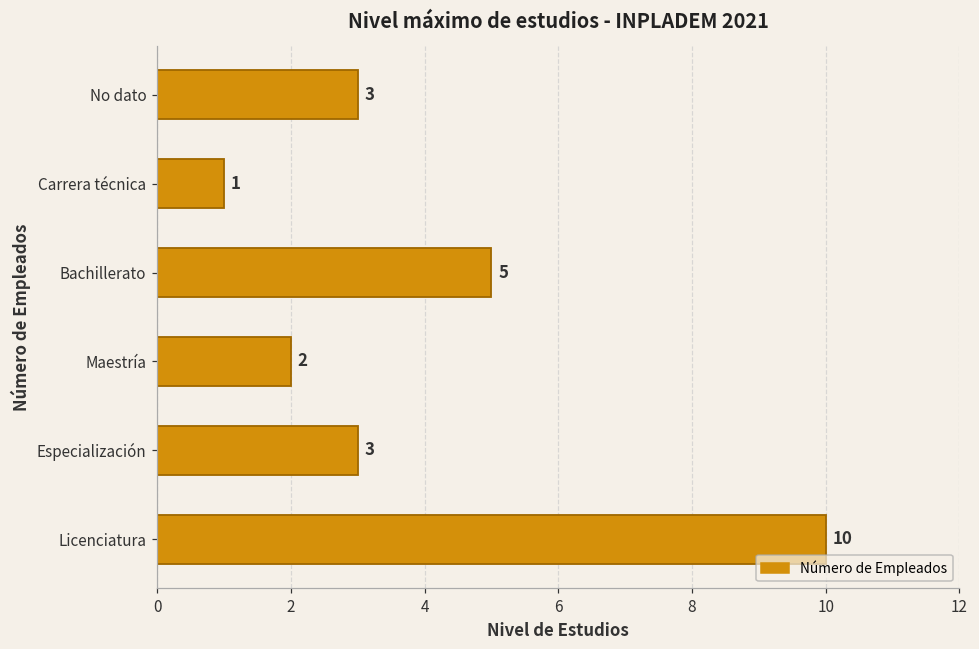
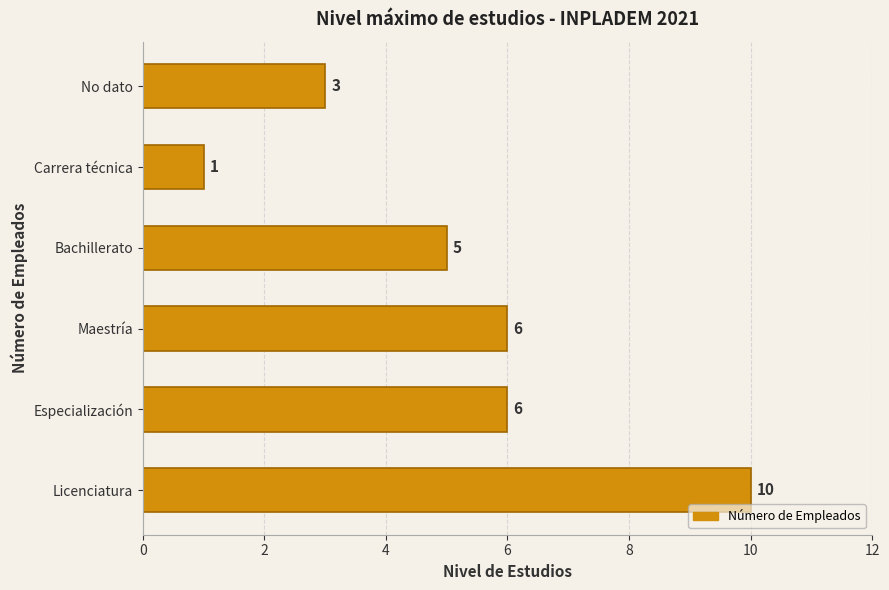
  {
    "No dato": 3,
    "Carrera técnica": 1,
    "Bachillerato": 5,
-   "Maestría": 2,
-   "Especialización": 3,
+   "Maestría": 6,
+   "Especialización": 6,
    "Licenciatura": 10
  }
